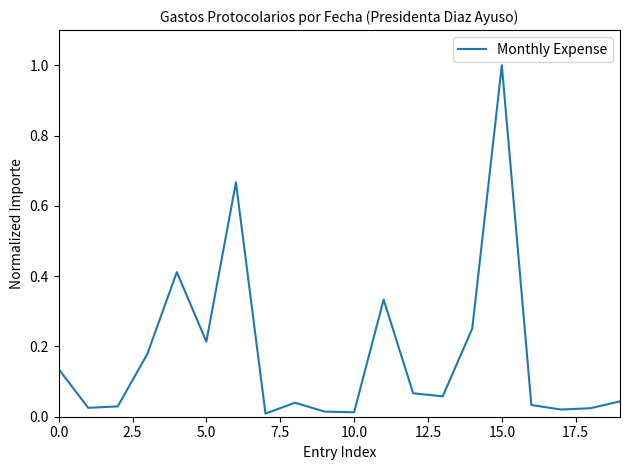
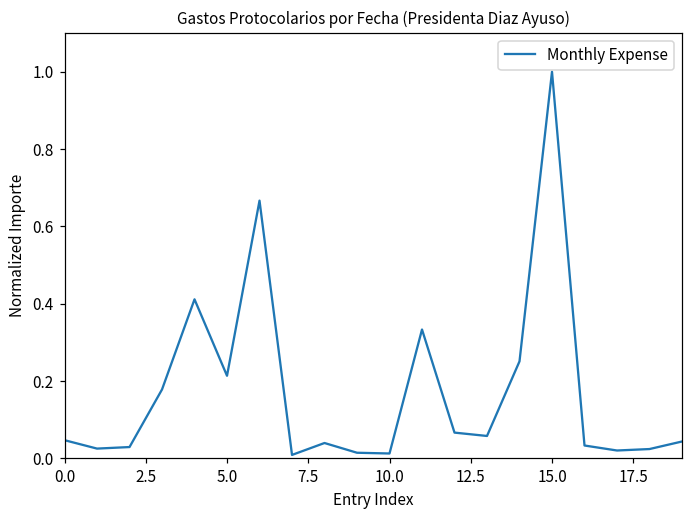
  {
-   "0.0": 0.14,
+   "0.0": 0.05,
    "5.0": 0.21,
    "10.0": 0.01,
    "15.0": 1.00
  }
